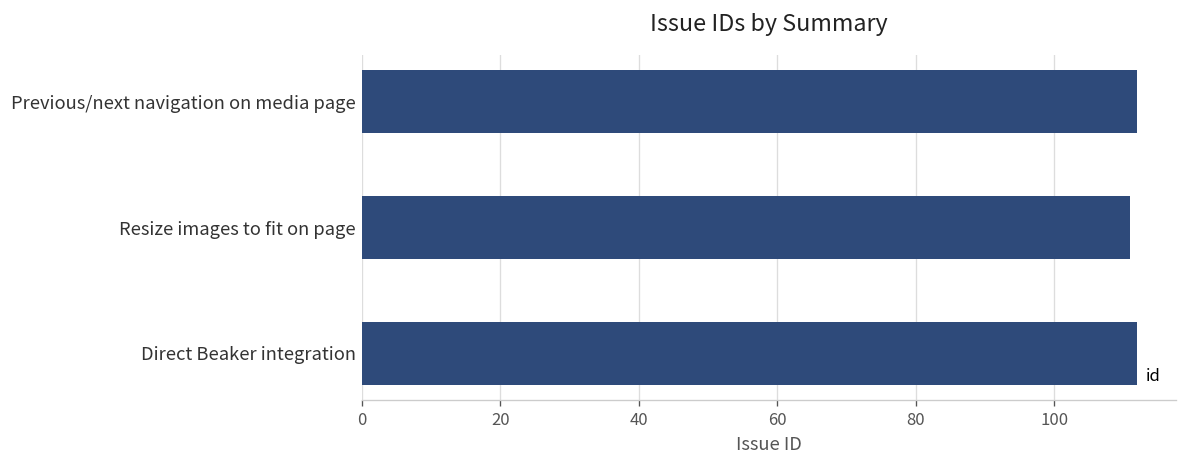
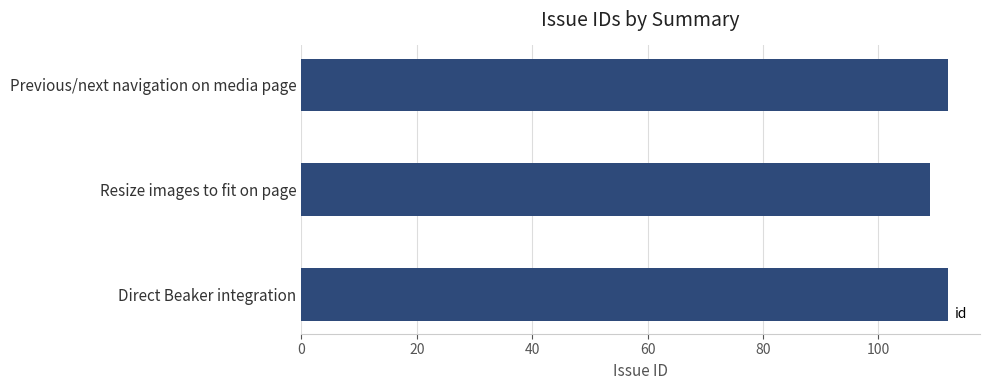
  {
    "Previous/next navigation on media page": 112,
-   "Resize images to fit on page": 111,
+   "Resize images to fit on page": 109,
    "Direct Beaker integration": 112
  }
